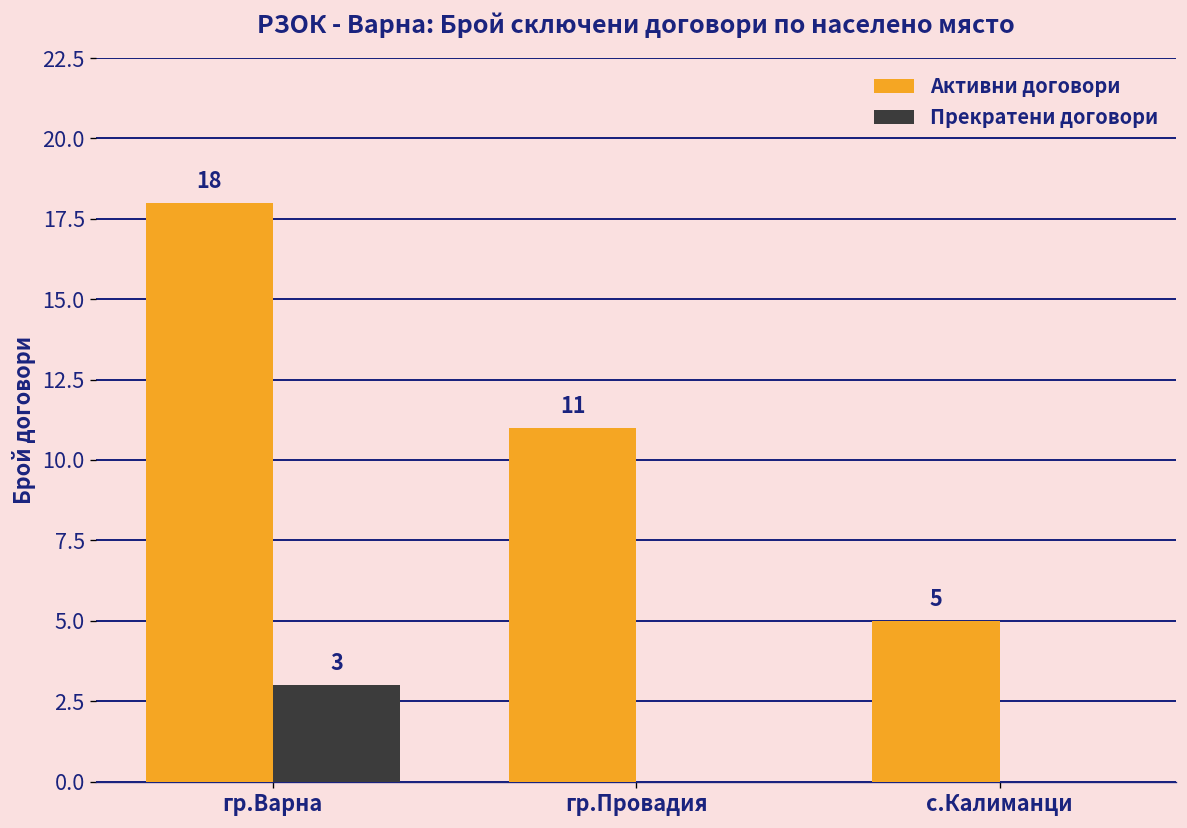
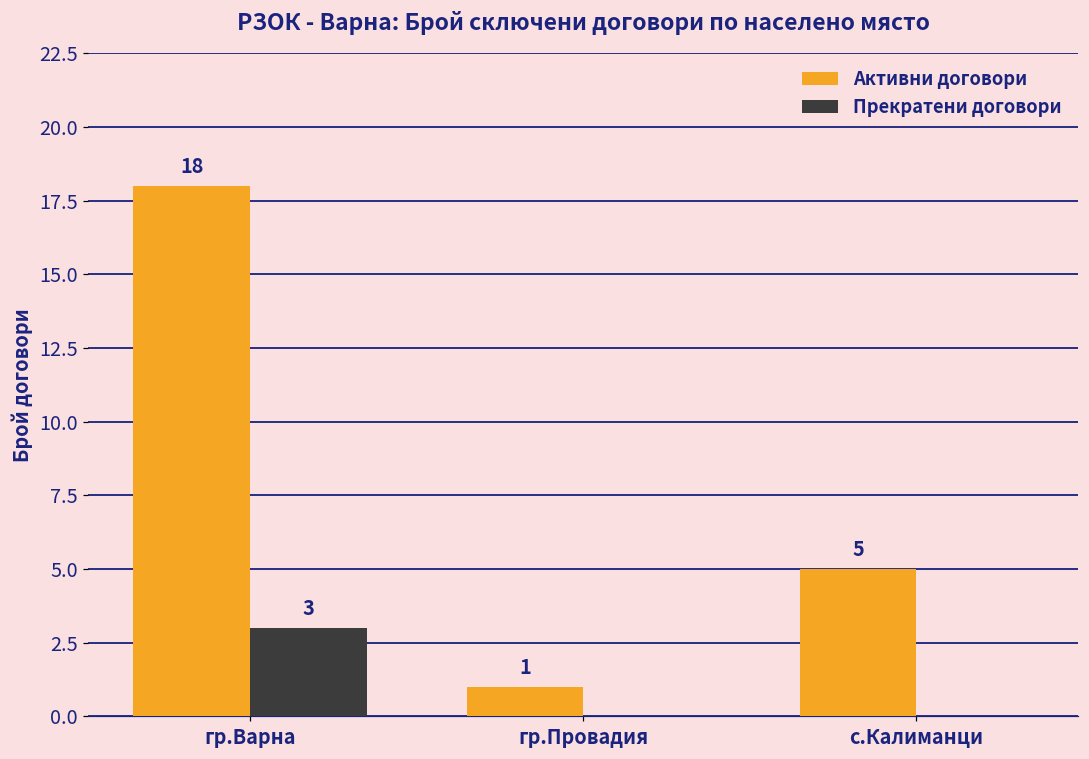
  {
    "Активни договори": {
      "гр.Варна": 18,
-     "гр.Провадия": 11,
+     "гр.Провадия": 1,
      "с.Калиманци": 5
    },
    "Прекратени договори": {
      "гр.Варна": 3
    }
  }
